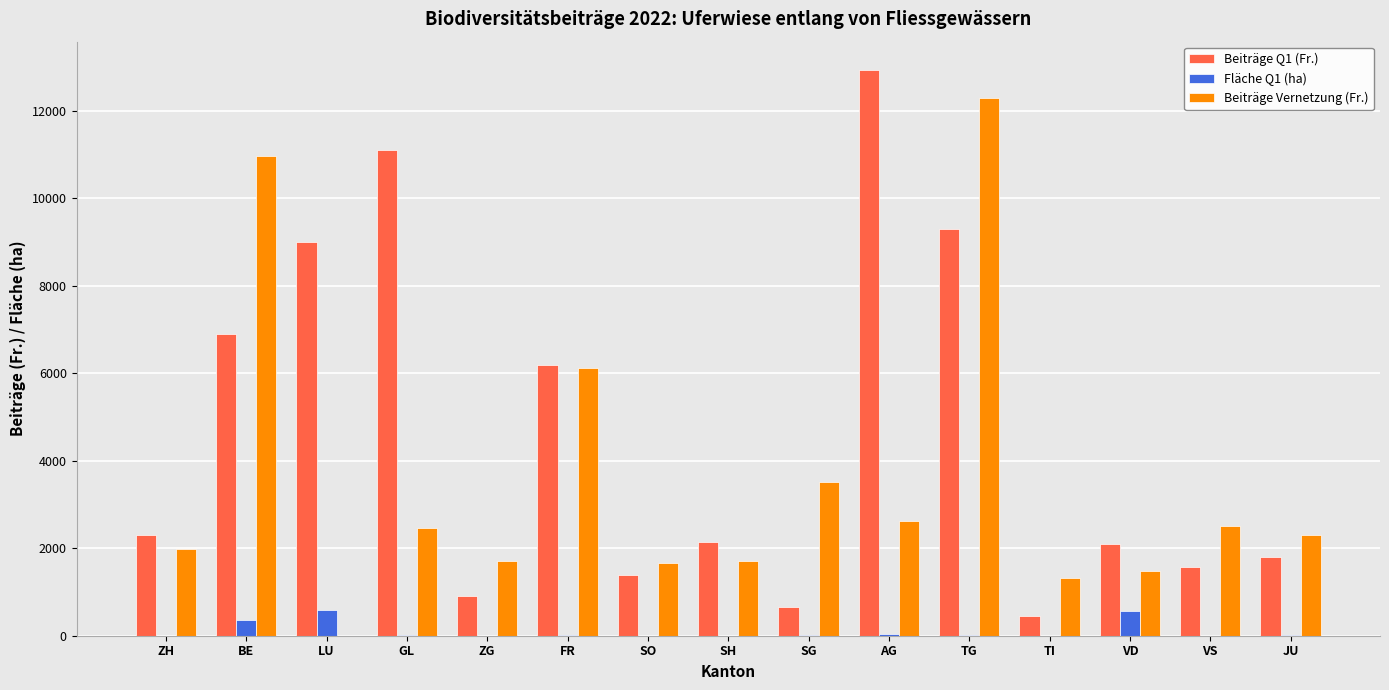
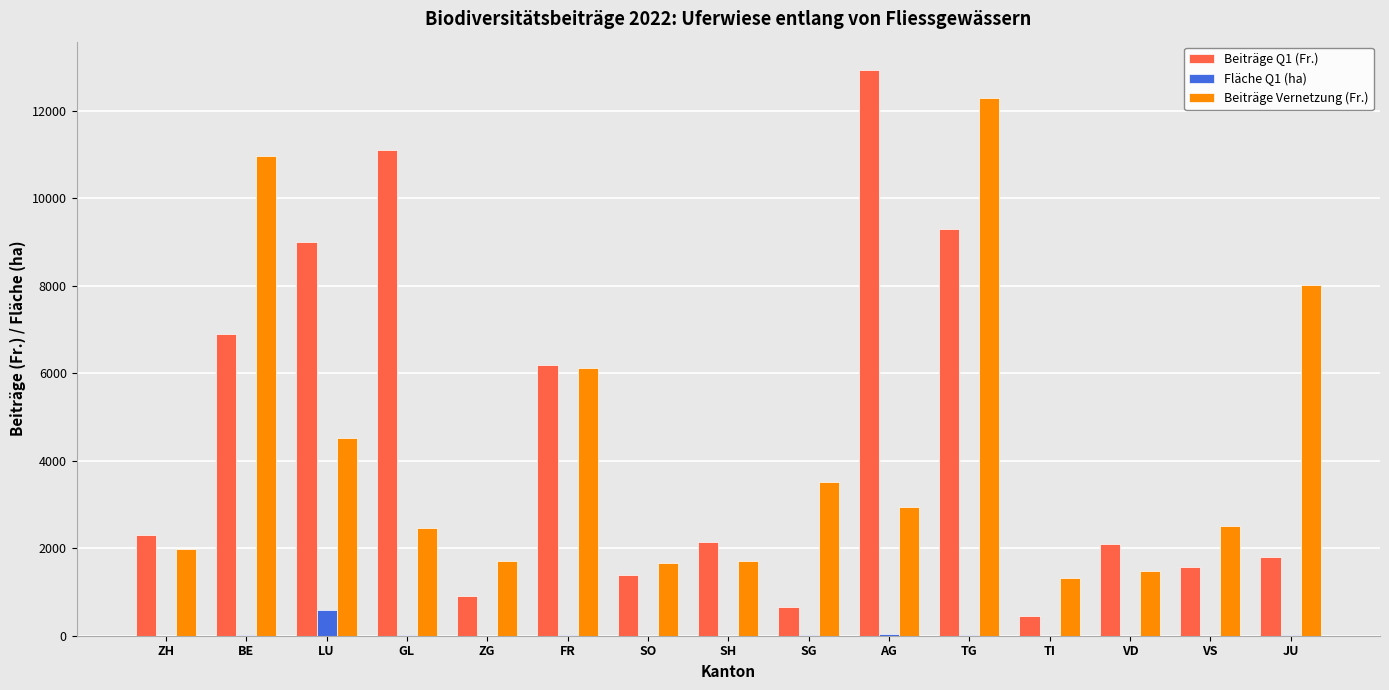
  {
    "Beiträge Q1 (Fr.)": {
      "ZH": 2300,
      "BE": 6900,
      "LU": 9000,
      "GL": 11100,
      "ZG": 900,
      "FR": 6200,
      "SO": 1400,
      "SH": 2100,
      "SG": 700,
      "AG": 12900,
      "TG": 9300,
      "TI": 500,
      "VD": 2100,
      "VS": 1600,
      "JU": 1800
    },
    "Fläche Q1 (ha)": {
-     "BE": 400,
+     "BE": 0,
      "LU": 600,
-     "VD": 600
+     "VD": 0
    },
    "Beiträge Vernetzung (Fr.)": {
      "ZH": 2000,
      "BE": 11000,
-     "LU": 0,
+     "LU": 4500,
      "GL": 2500,
      "ZG": 1700,
      "FR": 6100,
      "SO": 1700,
      "SH": 1700,
      "SG": 3500,
-     "AG": 2600,
+     "AG": 3000,
      "TG": 12300,
      "TI": 1300,
      "VD": 1500,
      "VS": 2500,
-     "JU": 2300
+     "JU": 8000
    }
  }
